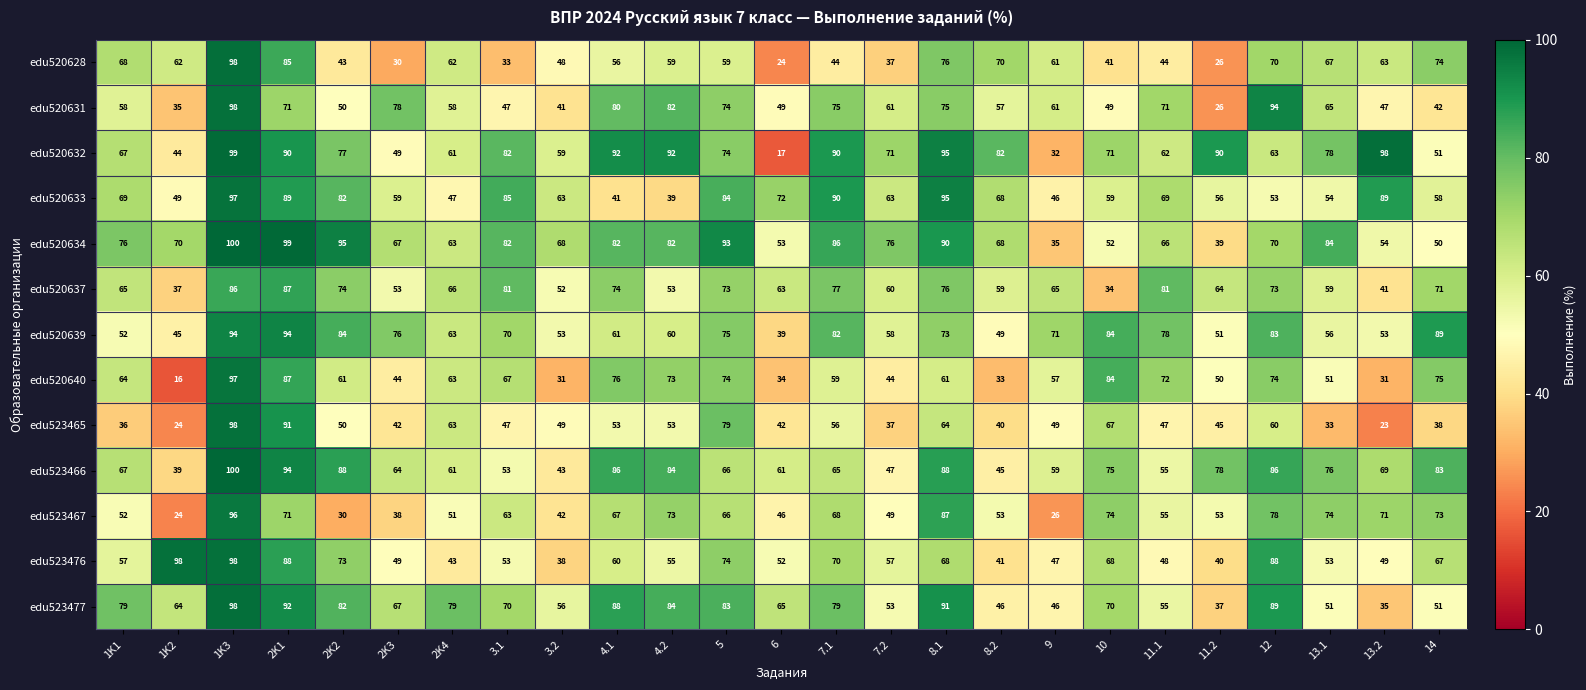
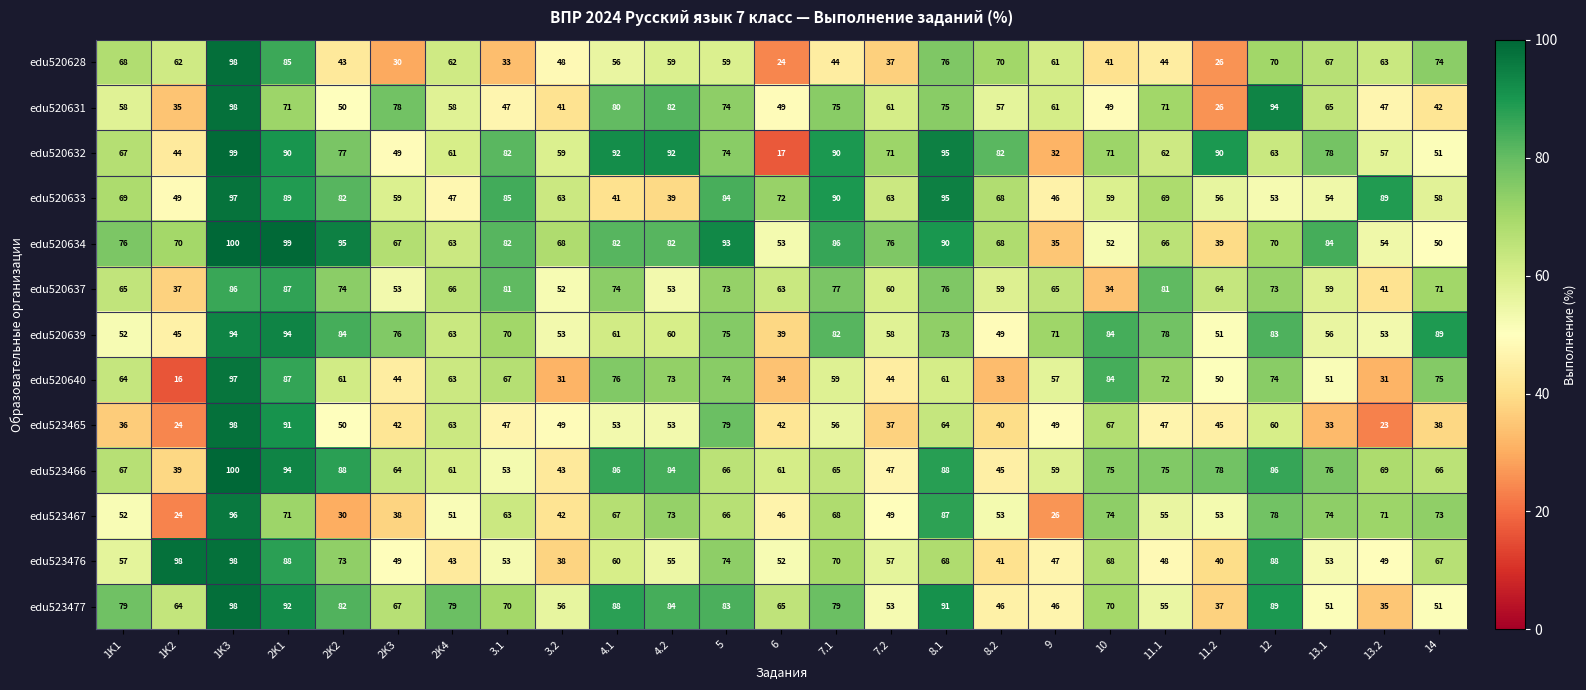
  {
    "edu520632": {
      "1K1": 67,
      "1K2": 44,
      "1K3": 99,
      "2K1": 90,
      "2K2": 77,
      "2K3": 49,
      "2K4": 61,
      "3.1": 82,
      "3.2": 59,
      "4.1": 92,
      "4.2": 92,
      "5": 74,
      "6": 17,
      "7.1": 90,
      "7.2": 71,
      "8.1": 95,
      "8.2": 82,
      "9": 32,
      "10": 71,
      "11.1": 62,
      "11.2": 90,
      "12": 63,
      "13.1": 78,
-     "13.2": 98,
+     "13.2": 57,
      "14": 51
    },
    "edu523466": {
      "1K1": 67,
      "1K2": 39,
      "1K3": 100,
      "2K1": 94,
      "2K2": 88,
      "2K3": 64,
      "2K4": 61,
      "3.1": 53,
      "3.2": 43,
      "4.1": 86,
      "4.2": 84,
      "5": 66,
      "6": 61,
      "7.1": 65,
      "7.2": 47,
      "8.1": 88,
      "8.2": 45,
      "9": 59,
      "10": 75,
-     "11.1": 55,
+     "11.1": 75,
      "11.2": 78,
      "12": 86,
      "13.1": 76,
      "13.2": 69,
-     "14": 83
+     "14": 66
    }
  }
